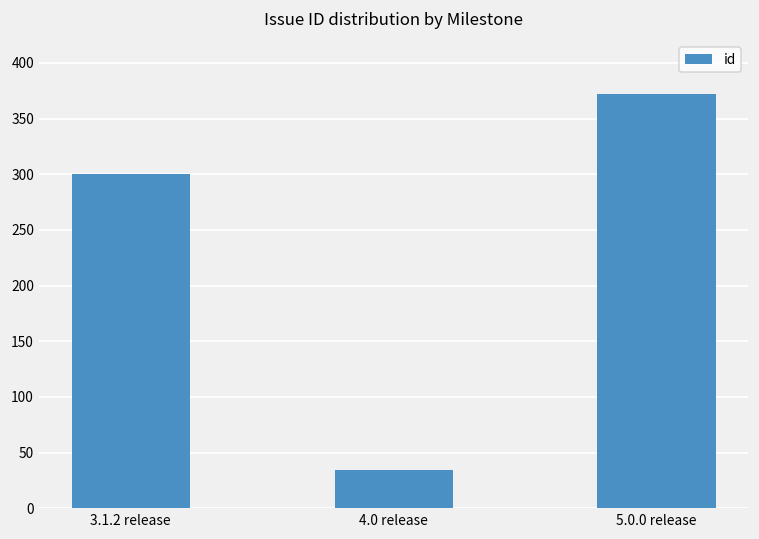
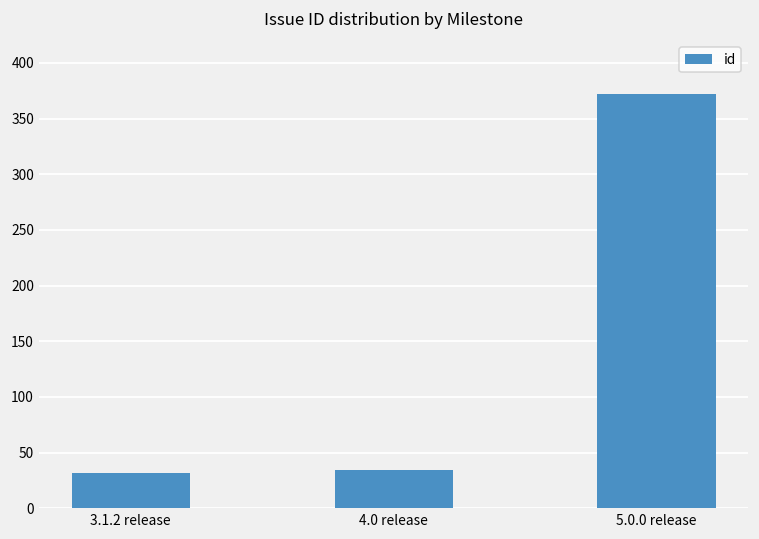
  {
-   "3.1.2 release": 300,
+   "3.1.2 release": 32,
    "4.0 release": 34,
    "5.0.0 release": 372
  }
